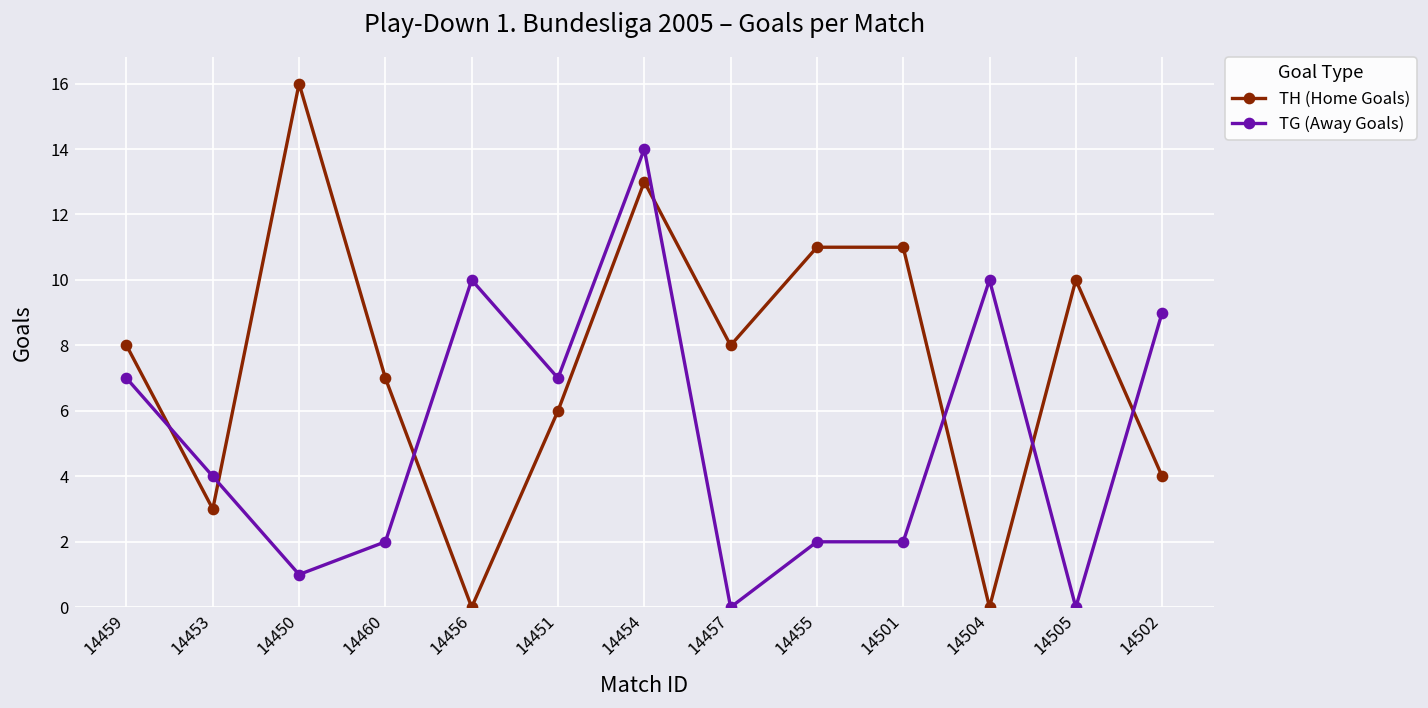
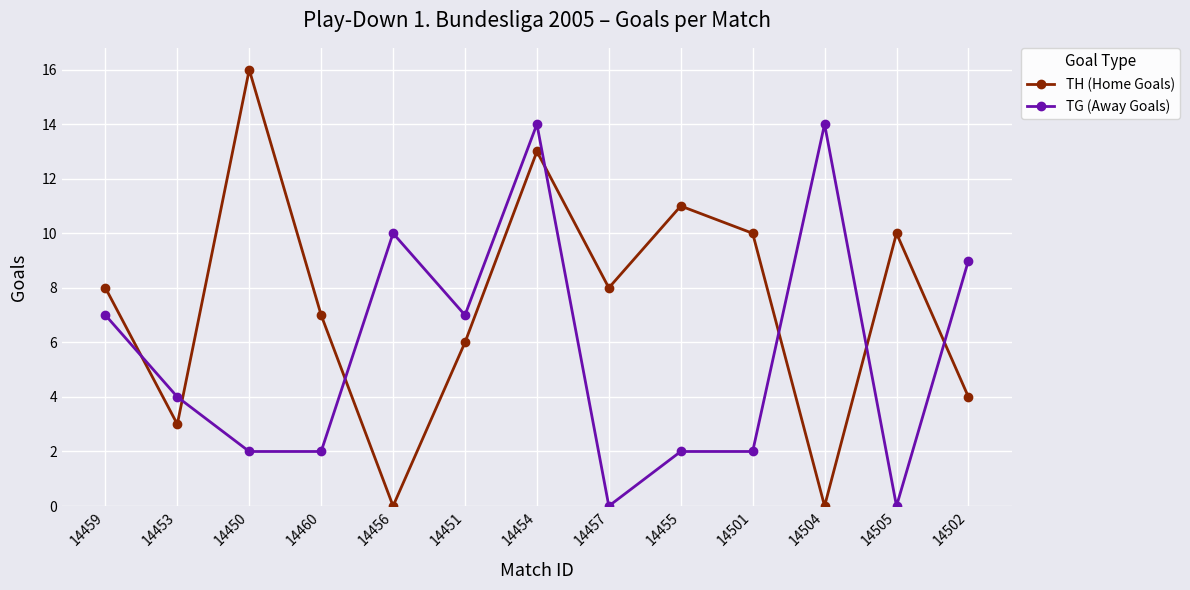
  {
    "TH (Home Goals)": {
      "14459": 8,
      "14453": 3,
      "14450": 16,
      "14460": 7,
      "14456": 0,
      "14451": 6,
      "14454": 13,
      "14457": 8,
      "14455": 11,
-     "14501": 11,
+     "14501": 10,
      "14504": 0,
      "14505": 10,
      "14502": 4
    },
    "TG (Away Goals)": {
      "14459": 7,
      "14453": 4,
-     "14450": 1,
+     "14450": 2,
      "14460": 2,
      "14456": 10,
      "14451": 7,
      "14454": 14,
      "14457": 0,
      "14455": 2,
      "14501": 2,
-     "14504": 10,
+     "14504": 14,
      "14505": 0,
      "14502": 9
    }
  }
